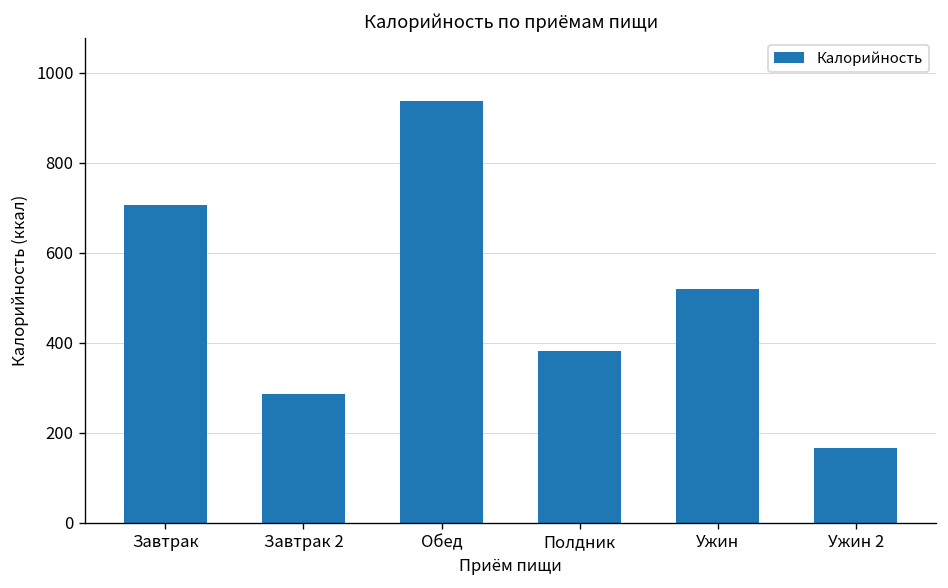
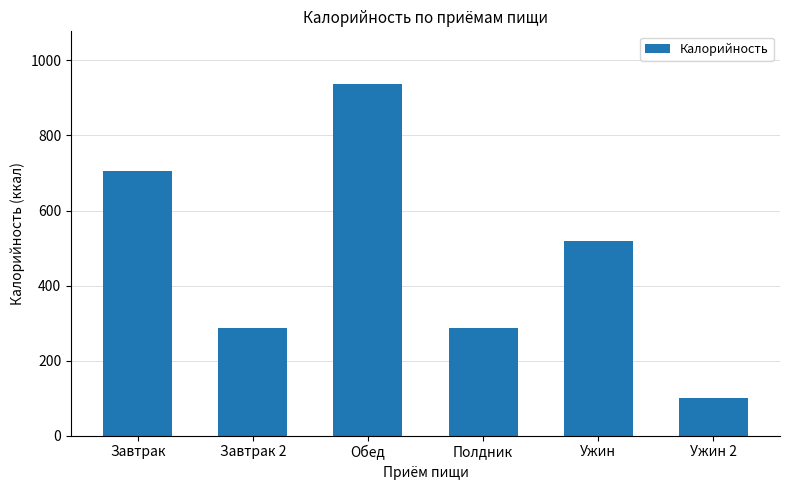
  {
    "Завтрак": 710,
    "Завтрак 2": 290,
    "Обед": 940,
-   "Полдник": 380,
+   "Полдник": 290,
    "Ужин": 520,
-   "Ужин 2": 170
+   "Ужин 2": 100
  }
